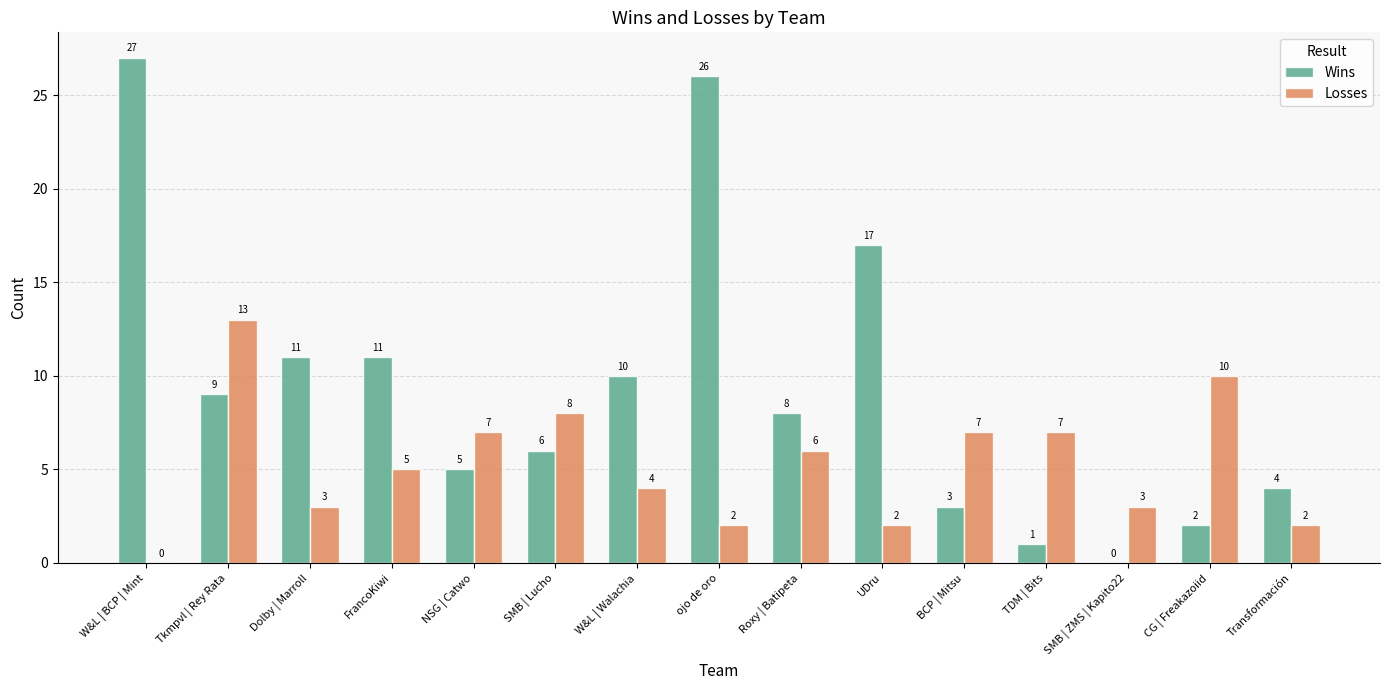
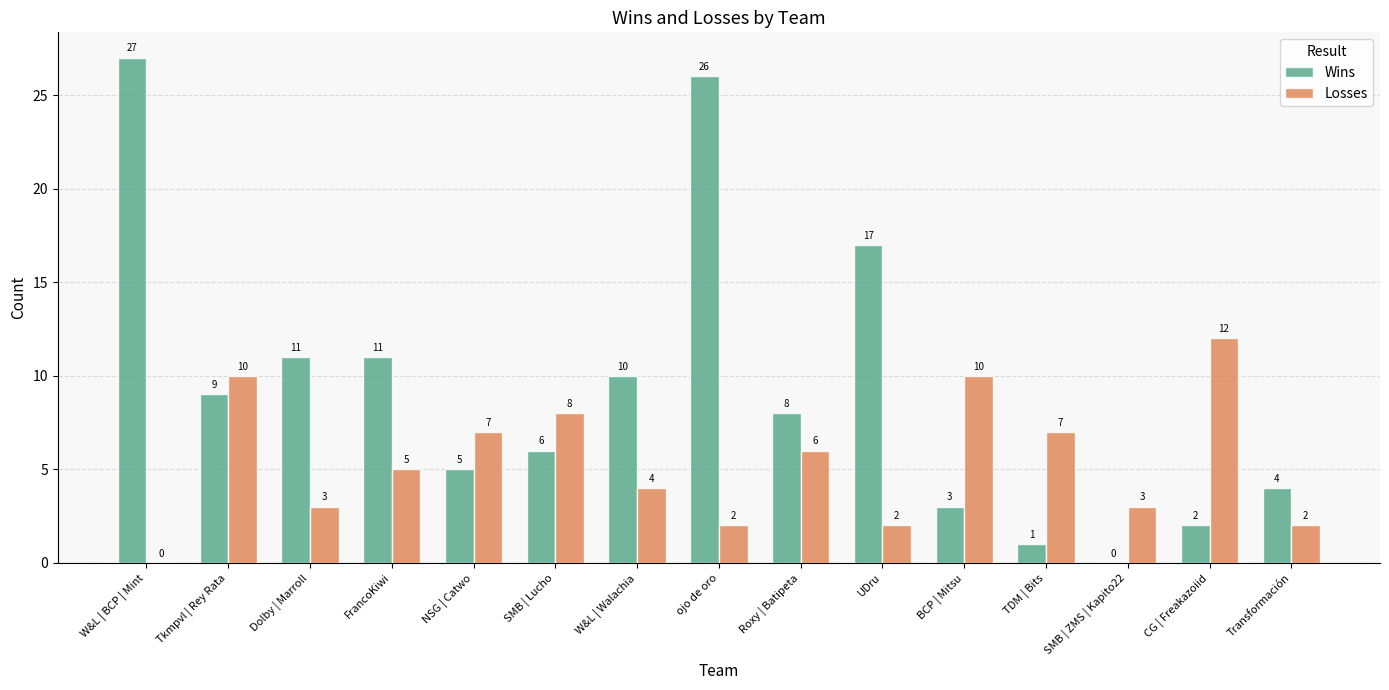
  {
    "Wins": {
      "W&L | BCP | Mint": 27,
      "Tkmpvl | Rey Rata": 9,
      "Dolby | Marroll": 11,
      "FrancoKiwi": 11,
      "NSG | Catwo": 5,
      "SMB | Lucho": 6,
      "W&L | Walachia": 10,
      "ojo de oro": 26,
      "Roxy | Batipeta": 8,
      "UDru": 17,
      "BCP | Mitsu": 3,
      "TDM | Bits": 1,
      "SMB | ZMS | Kapito22": 0,
      "CG | Freakazoiid": 2,
      "Transformación": 4
    },
    "Losses": {
      "W&L | BCP | Mint": 0,
-     "Tkmpvl | Rey Rata": 13,
+     "Tkmpvl | Rey Rata": 10,
      "Dolby | Marroll": 3,
      "FrancoKiwi": 5,
      "NSG | Catwo": 7,
      "SMB | Lucho": 8,
      "W&L | Walachia": 4,
      "ojo de oro": 2,
      "Roxy | Batipeta": 6,
      "UDru": 2,
-     "BCP | Mitsu": 7,
+     "BCP | Mitsu": 10,
      "TDM | Bits": 7,
      "SMB | ZMS | Kapito22": 3,
-     "CG | Freakazoiid": 10,
+     "CG | Freakazoiid": 12,
      "Transformación": 2
    }
  }
